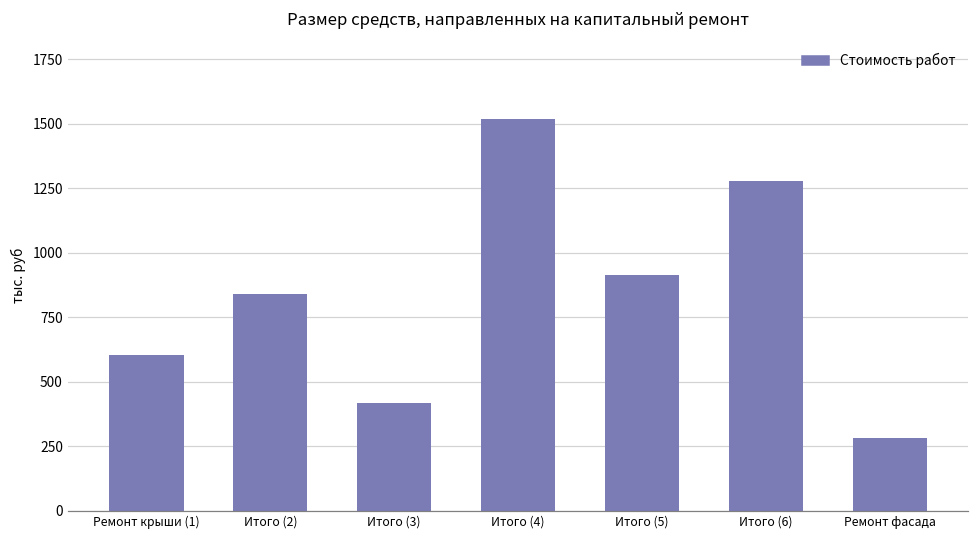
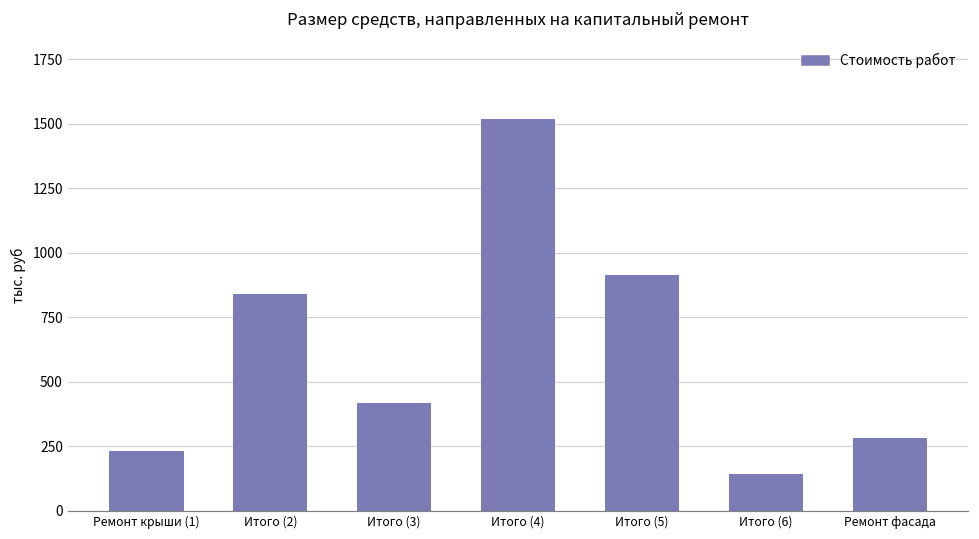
  {
-   "Ремонт крыши (1)": 600,
+   "Ремонт крыши (1)": 230,
    "Итого (2)": 840,
    "Итого (3)": 420,
    "Итого (4)": 1520,
    "Итого (5)": 910,
-   "Итого (6)": 1280,
+   "Итого (6)": 140,
    "Ремонт фасада": 280
  }
